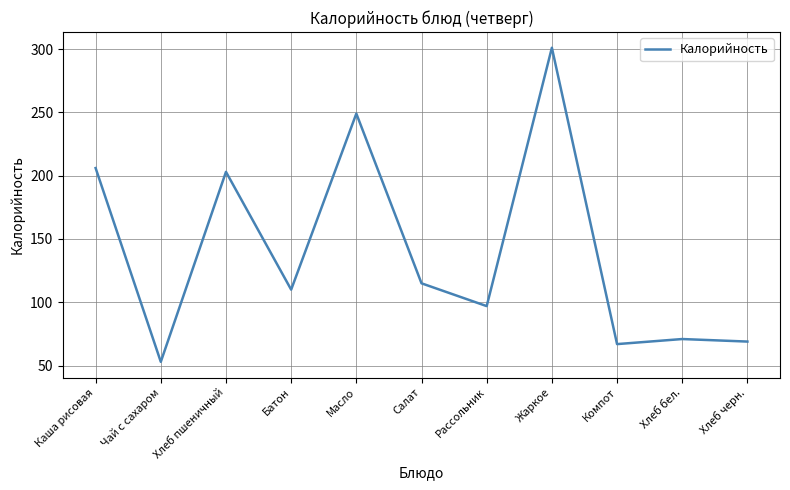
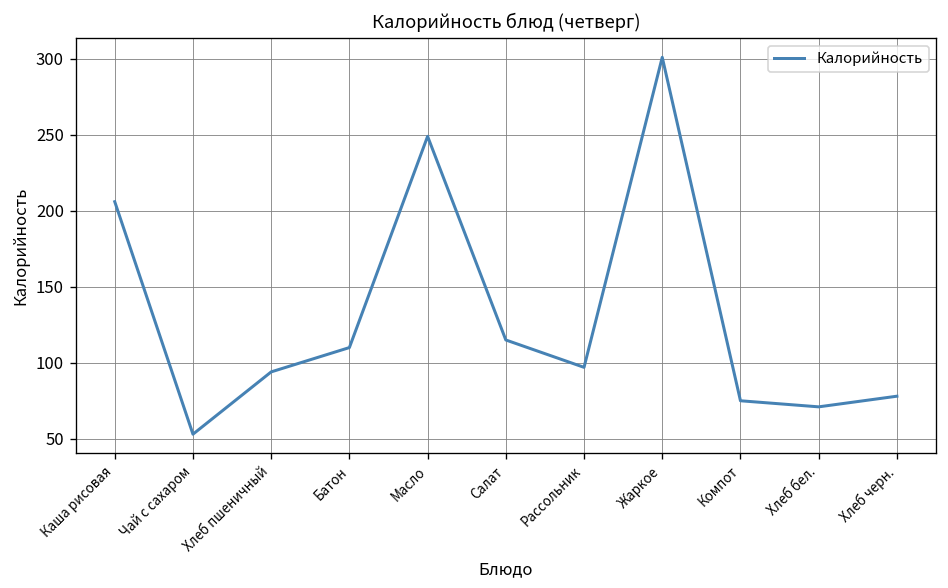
  {
    "Каша рисовая": 206,
    "Чай с сахаром": 53,
-   "Хлеб пшеничный": 203,
+   "Хлеб пшеничный": 94,
    "Батон": 110,
    "Масло": 249,
    "Салат": 115,
    "Рассольник": 97,
    "Жаркое": 301,
-   "Компот": 67,
+   "Компот": 75,
    "Хлеб бел.": 71,
-   "Хлеб черн.": 69
+   "Хлеб черн.": 78
  }
